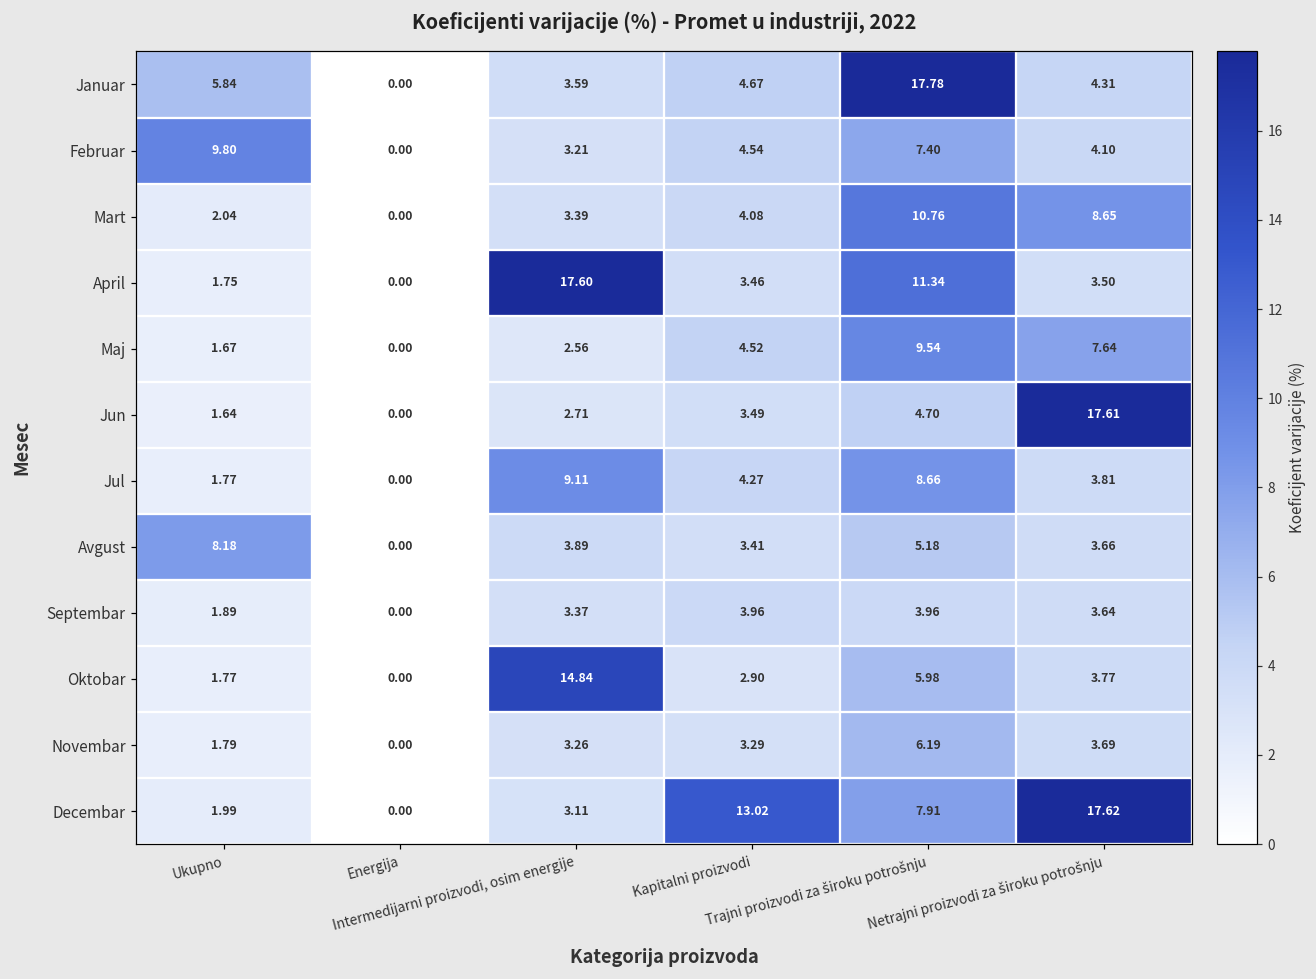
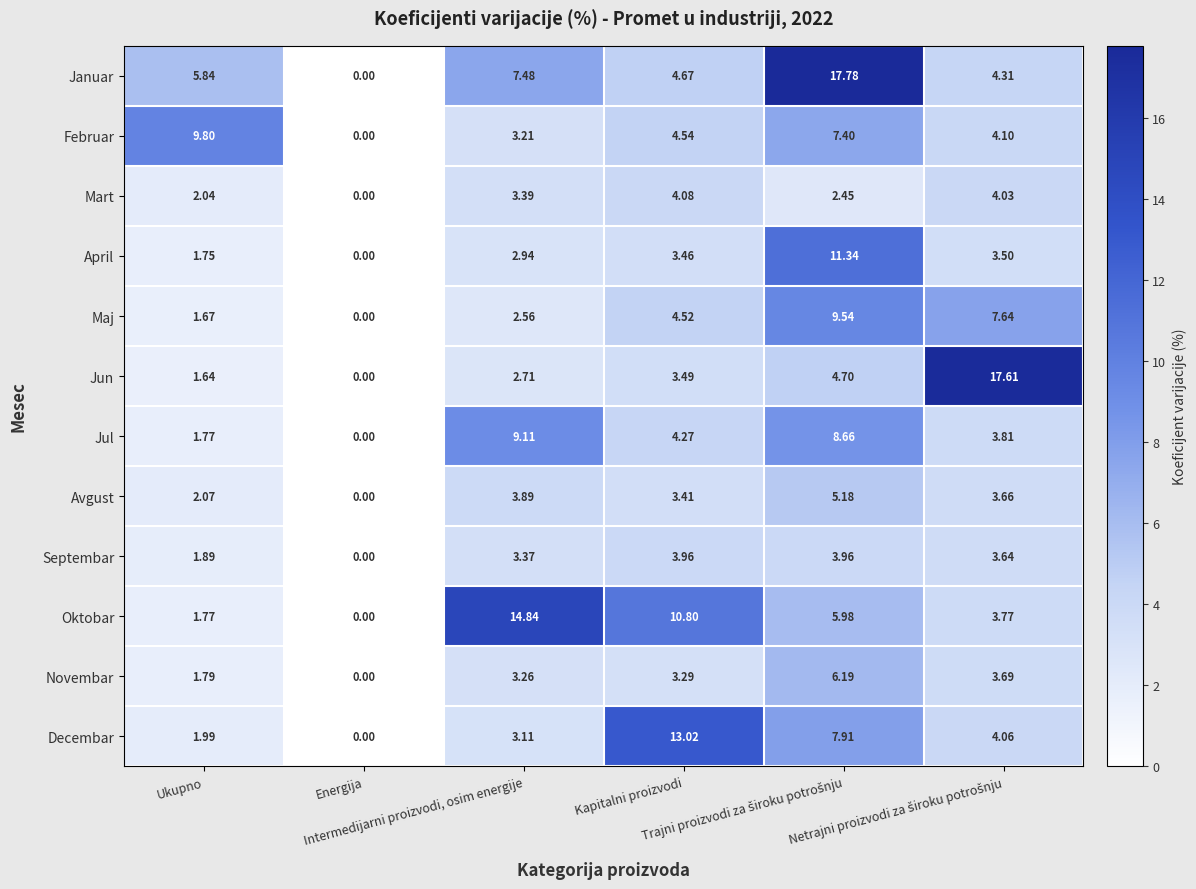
  {
    "Januar": {
      "Ukupno": 5.84,
      "Energija": 0.00,
-     "Intermedijarni proizvodi, osim energije": 3.59,
+     "Intermedijarni proizvodi, osim energije": 7.48,
      "Kapitalni proizvodi": 4.67,
      "Trajni proizvodi za široku potrošnju": 17.78,
      "Netrajni proizvodi za široku potrošnju": 4.31
    },
    "Februar": {
      "Ukupno": 9.80,
      "Energija": 0.00,
      "Intermedijarni proizvodi, osim energije": 3.21,
      "Kapitalni proizvodi": 4.54,
      "Trajni proizvodi za široku potrošnju": 7.40,
      "Netrajni proizvodi za široku potrošnju": 4.10
    },
    "Mart": {
      "Ukupno": 2.04,
      "Energija": 0.00,
      "Intermedijarni proizvodi, osim energije": 3.39,
      "Kapitalni proizvodi": 4.08,
-     "Trajni proizvodi za široku potrošnju": 10.76,
-     "Netrajni proizvodi za široku potrošnju": 8.65
+     "Trajni proizvodi za široku potrošnju": 2.45,
+     "Netrajni proizvodi za široku potrošnju": 4.03
    },
    "April": {
      "Ukupno": 1.75,
      "Energija": 0.00,
-     "Intermedijarni proizvodi, osim energije": 17.60,
+     "Intermedijarni proizvodi, osim energije": 2.94,
      "Kapitalni proizvodi": 3.46,
      "Trajni proizvodi za široku potrošnju": 11.34,
      "Netrajni proizvodi za široku potrošnju": 3.50
    },
    "Maj": {
      "Ukupno": 1.67,
      "Energija": 0.00,
      "Intermedijarni proizvodi, osim energije": 2.56,
      "Kapitalni proizvodi": 4.52,
      "Trajni proizvodi za široku potrošnju": 9.54,
      "Netrajni proizvodi za široku potrošnju": 7.64
    },
    "Jun": {
      "Ukupno": 1.64,
      "Energija": 0.00,
      "Intermedijarni proizvodi, osim energije": 2.71,
      "Kapitalni proizvodi": 3.49,
      "Trajni proizvodi za široku potrošnju": 4.70,
      "Netrajni proizvodi za široku potrošnju": 17.61
    },
    "Jul": {
      "Ukupno": 1.77,
      "Energija": 0.00,
      "Intermedijarni proizvodi, osim energije": 9.11,
      "Kapitalni proizvodi": 4.27,
      "Trajni proizvodi za široku potrošnju": 8.66,
      "Netrajni proizvodi za široku potrošnju": 3.81
    },
    "Avgust": {
-     "Ukupno": 8.18,
+     "Ukupno": 2.07,
      "Energija": 0.00,
      "Intermedijarni proizvodi, osim energije": 3.89,
      "Kapitalni proizvodi": 3.41,
      "Trajni proizvodi za široku potrošnju": 5.18,
      "Netrajni proizvodi za široku potrošnju": 3.66
    },
    "Septembar": {
      "Ukupno": 1.89,
      "Energija": 0.00,
      "Intermedijarni proizvodi, osim energije": 3.37,
      "Kapitalni proizvodi": 3.96,
      "Trajni proizvodi za široku potrošnju": 3.96,
      "Netrajni proizvodi za široku potrošnju": 3.64
    },
    "Oktobar": {
      "Ukupno": 1.77,
      "Energija": 0.00,
      "Intermedijarni proizvodi, osim energije": 14.84,
-     "Kapitalni proizvodi": 2.90,
+     "Kapitalni proizvodi": 10.80,
      "Trajni proizvodi za široku potrošnju": 5.98,
      "Netrajni proizvodi za široku potrošnju": 3.77
    },
    "Novembar": {
      "Ukupno": 1.79,
      "Energija": 0.00,
      "Intermedijarni proizvodi, osim energije": 3.26,
      "Kapitalni proizvodi": 3.29,
      "Trajni proizvodi za široku potrošnju": 6.19,
      "Netrajni proizvodi za široku potrošnju": 3.69
    },
    "Decembar": {
      "Ukupno": 1.99,
      "Energija": 0.00,
      "Intermedijarni proizvodi, osim energije": 3.11,
      "Kapitalni proizvodi": 13.02,
      "Trajni proizvodi za široku potrošnju": 7.91,
-     "Netrajni proizvodi za široku potrošnju": 17.62
+     "Netrajni proizvodi za široku potrošnju": 4.06
    }
  }
